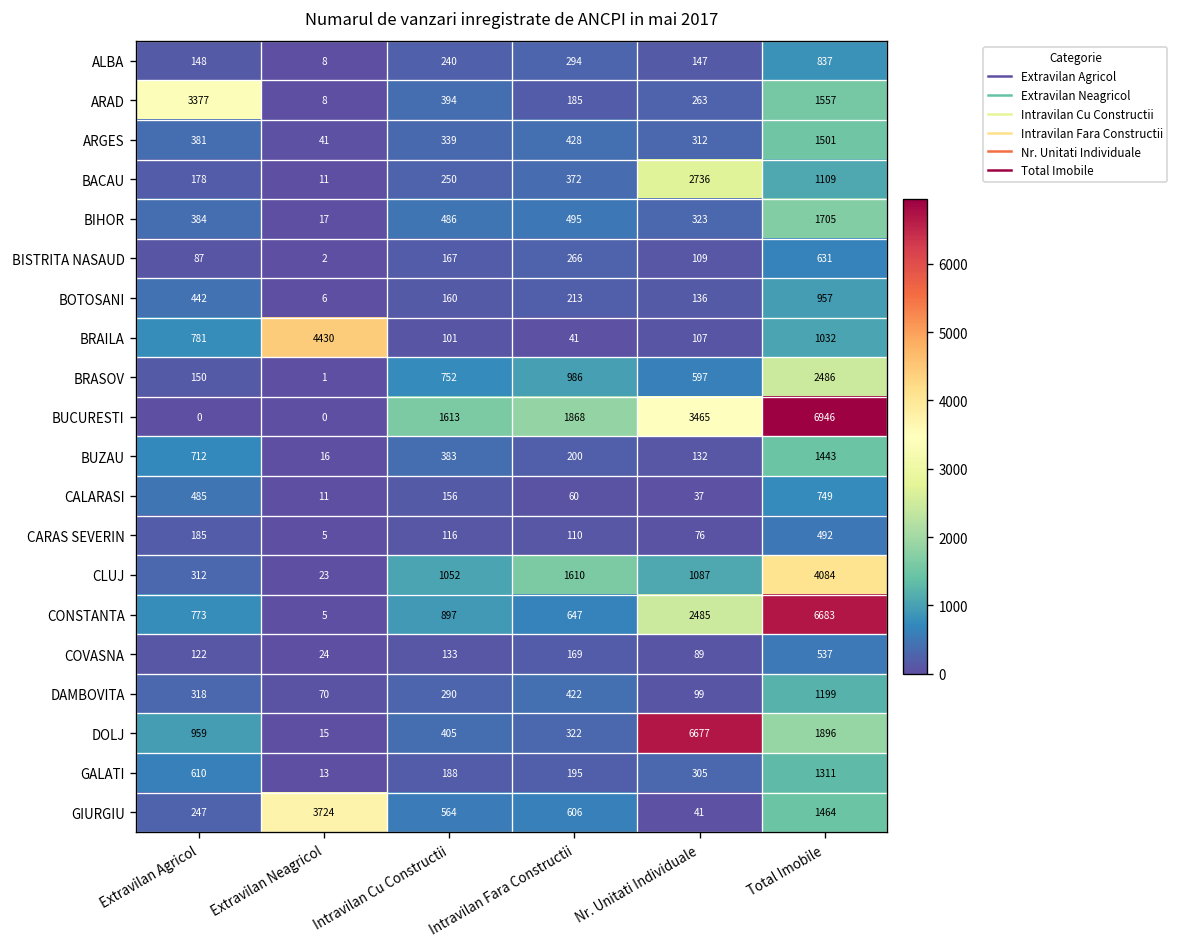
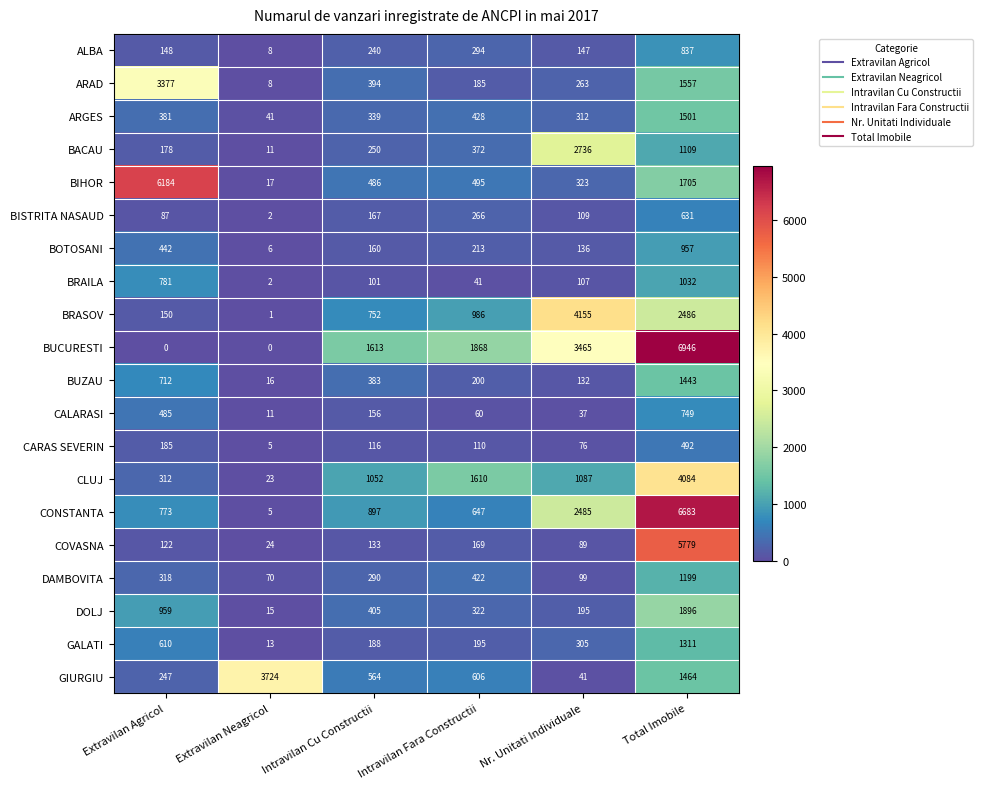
  {
    "ALBA": {
      "Extravilan Agricol": 148,
      "Extravilan Neagricol": 8,
      "Intravilan Cu Constructii": 240,
      "Intravilan Fara Constructii": 294,
      "Nr. Unitati Individuale": 147,
      "Total Imobile": 837
    },
    "ARAD": {
      "Extravilan Agricol": 3377,
      "Extravilan Neagricol": 8,
      "Intravilan Cu Constructii": 394,
      "Intravilan Fara Constructii": 185,
      "Nr. Unitati Individuale": 263,
      "Total Imobile": 1557
    },
    "ARGES": {
      "Extravilan Agricol": 381,
      "Extravilan Neagricol": 41,
      "Intravilan Cu Constructii": 339,
      "Intravilan Fara Constructii": 428,
      "Nr. Unitati Individuale": 312,
      "Total Imobile": 1501
    },
    "BACAU": {
      "Extravilan Agricol": 178,
      "Extravilan Neagricol": 11,
      "Intravilan Cu Constructii": 250,
      "Intravilan Fara Constructii": 372,
      "Nr. Unitati Individuale": 2736,
      "Total Imobile": 1109
    },
    "BIHOR": {
-     "Extravilan Agricol": 384,
+     "Extravilan Agricol": 6184,
      "Extravilan Neagricol": 17,
      "Intravilan Cu Constructii": 486,
      "Intravilan Fara Constructii": 495,
      "Nr. Unitati Individuale": 323,
      "Total Imobile": 1705
    },
    "BISTRITA NASAUD": {
      "Extravilan Agricol": 87,
      "Extravilan Neagricol": 2,
      "Intravilan Cu Constructii": 167,
      "Intravilan Fara Constructii": 266,
      "Nr. Unitati Individuale": 109,
      "Total Imobile": 631
    },
    "BOTOSANI": {
      "Extravilan Agricol": 442,
      "Extravilan Neagricol": 6,
      "Intravilan Cu Constructii": 160,
      "Intravilan Fara Constructii": 213,
      "Nr. Unitati Individuale": 136,
      "Total Imobile": 957
    },
    "BRAILA": {
      "Extravilan Agricol": 781,
-     "Extravilan Neagricol": 4430,
+     "Extravilan Neagricol": 2,
      "Intravilan Cu Constructii": 101,
      "Intravilan Fara Constructii": 41,
      "Nr. Unitati Individuale": 107,
      "Total Imobile": 1032
    },
    "BRASOV": {
      "Extravilan Agricol": 150,
      "Extravilan Neagricol": 1,
      "Intravilan Cu Constructii": 752,
      "Intravilan Fara Constructii": 986,
-     "Nr. Unitati Individuale": 597,
+     "Nr. Unitati Individuale": 4155,
      "Total Imobile": 2486
    },
    "BUCURESTI": {
      "Extravilan Agricol": 0,
      "Extravilan Neagricol": 0,
      "Intravilan Cu Constructii": 1613,
      "Intravilan Fara Constructii": 1868,
      "Nr. Unitati Individuale": 3465,
      "Total Imobile": 6946
    },
    "BUZAU": {
      "Extravilan Agricol": 712,
      "Extravilan Neagricol": 16,
      "Intravilan Cu Constructii": 383,
      "Intravilan Fara Constructii": 200,
      "Nr. Unitati Individuale": 132,
      "Total Imobile": 1443
    },
    "CALARASI": {
      "Extravilan Agricol": 485,
      "Extravilan Neagricol": 11,
      "Intravilan Cu Constructii": 156,
      "Intravilan Fara Constructii": 60,
      "Nr. Unitati Individuale": 37,
      "Total Imobile": 749
    },
    "CARAS SEVERIN": {
      "Extravilan Agricol": 185,
      "Extravilan Neagricol": 5,
      "Intravilan Cu Constructii": 116,
      "Intravilan Fara Constructii": 110,
      "Nr. Unitati Individuale": 76,
      "Total Imobile": 492
    },
    "CLUJ": {
      "Extravilan Agricol": 312,
      "Extravilan Neagricol": 23,
      "Intravilan Cu Constructii": 1052,
      "Intravilan Fara Constructii": 1610,
      "Nr. Unitati Individuale": 1087,
      "Total Imobile": 4084
    },
    "CONSTANTA": {
      "Extravilan Agricol": 773,
      "Extravilan Neagricol": 5,
      "Intravilan Cu Constructii": 897,
      "Intravilan Fara Constructii": 647,
      "Nr. Unitati Individuale": 2485,
      "Total Imobile": 6683
    },
    "COVASNA": {
      "Extravilan Agricol": 122,
      "Extravilan Neagricol": 24,
      "Intravilan Cu Constructii": 133,
      "Intravilan Fara Constructii": 169,
      "Nr. Unitati Individuale": 89,
-     "Total Imobile": 537
+     "Total Imobile": 5779
    },
    "DAMBOVITA": {
      "Extravilan Agricol": 318,
      "Extravilan Neagricol": 70,
      "Intravilan Cu Constructii": 290,
      "Intravilan Fara Constructii": 422,
      "Nr. Unitati Individuale": 99,
      "Total Imobile": 1199
    },
    "DOLJ": {
      "Extravilan Agricol": 959,
      "Extravilan Neagricol": 15,
      "Intravilan Cu Constructii": 405,
      "Intravilan Fara Constructii": 322,
-     "Nr. Unitati Individuale": 6677,
+     "Nr. Unitati Individuale": 195,
      "Total Imobile": 1896
    },
    "GALATI": {
      "Extravilan Agricol": 610,
      "Extravilan Neagricol": 13,
      "Intravilan Cu Constructii": 188,
      "Intravilan Fara Constructii": 195,
      "Nr. Unitati Individuale": 305,
      "Total Imobile": 1311
    },
    "GIURGIU": {
      "Extravilan Agricol": 247,
      "Extravilan Neagricol": 3724,
      "Intravilan Cu Constructii": 564,
      "Intravilan Fara Constructii": 606,
      "Nr. Unitati Individuale": 41,
      "Total Imobile": 1464
    }
  }
